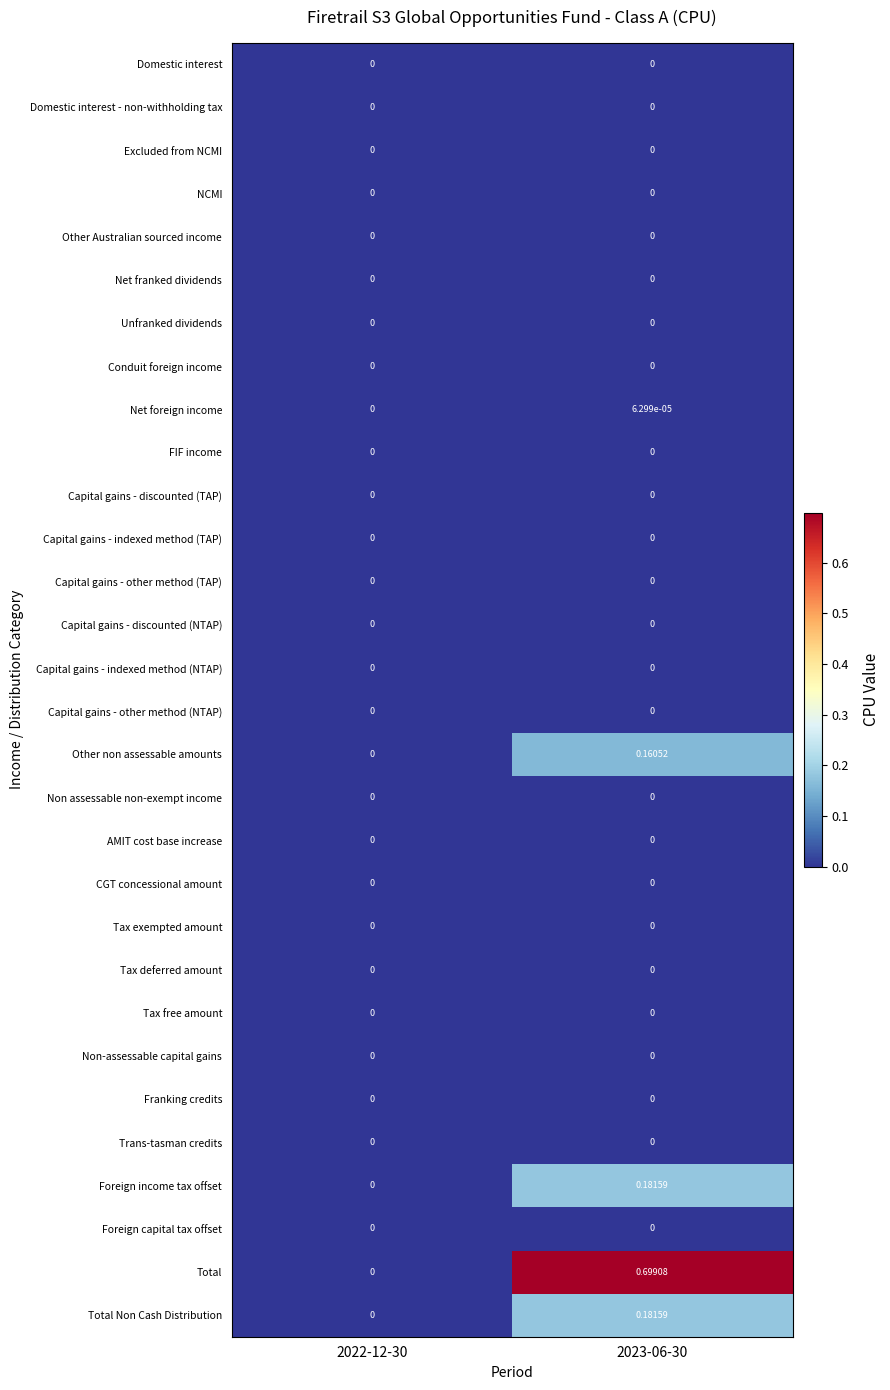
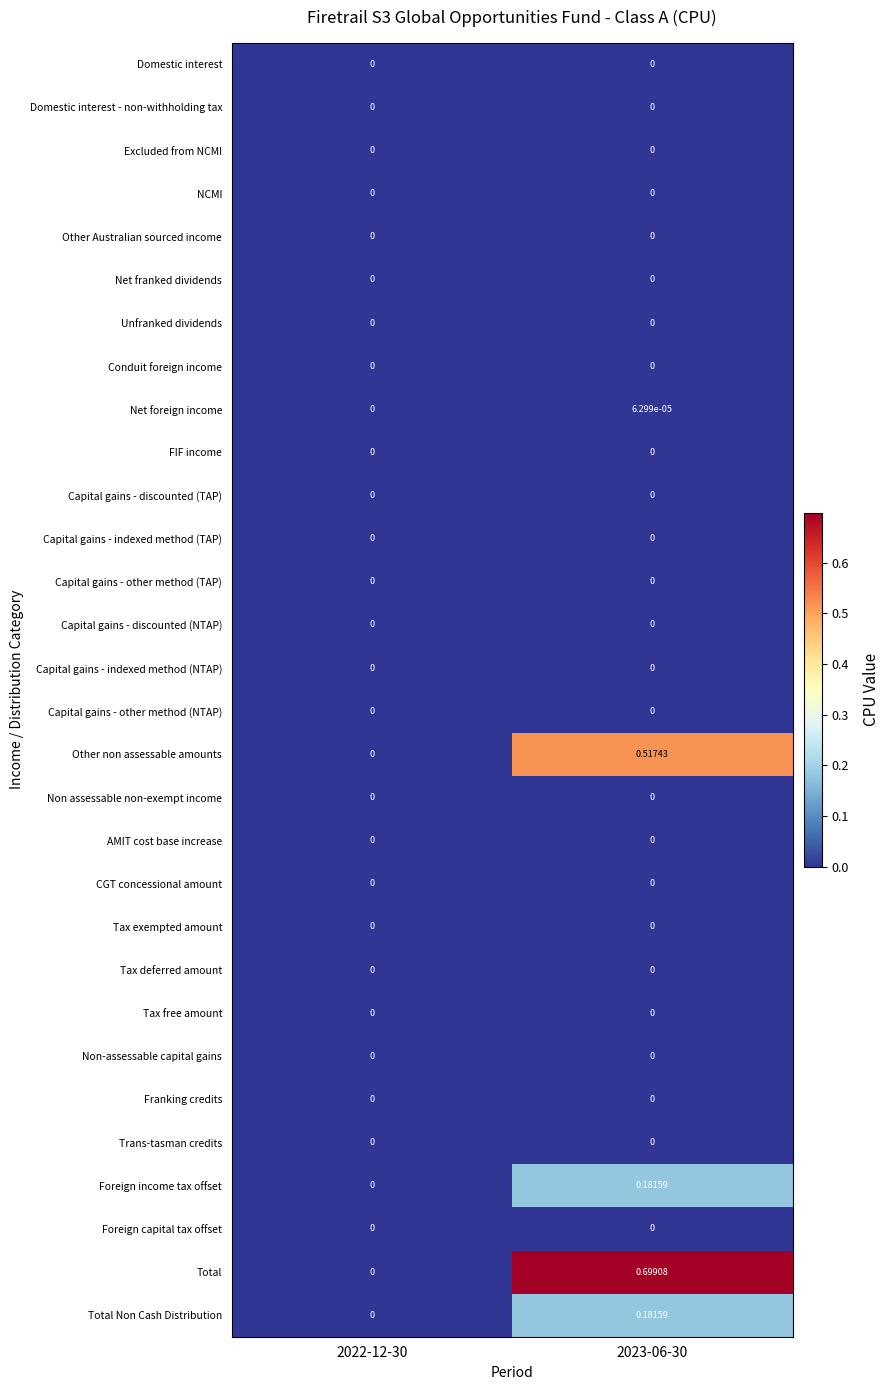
  {
    "Domestic interest": {
      "2022-12-30": "0",
      "2023-06-30": "0"
    },
    "Domestic interest - non-withholding tax": {
      "2022-12-30": "0",
      "2023-06-30": "0"
    },
    "Excluded from NCMI": {
      "2022-12-30": "0",
      "2023-06-30": "0"
    },
    "NCMI": {
      "2022-12-30": "0",
      "2023-06-30": "0"
    },
    "Other Australian sourced income": {
      "2022-12-30": "0",
      "2023-06-30": "0"
    },
    "Net franked dividends": {
      "2022-12-30": "0",
      "2023-06-30": "0"
    },
    "Unfranked dividends": {
      "2022-12-30": "0",
      "2023-06-30": "0"
    },
    "Conduit foreign income": {
      "2022-12-30": "0",
      "2023-06-30": "0"
    },
    "Net foreign income": {
      "2022-12-30": "0",
      "2023-06-30": "6.299e-05"
    },
    "FIF income": {
      "2022-12-30": "0",
      "2023-06-30": "0"
    },
    "Capital gains - discounted (TAP)": {
      "2022-12-30": "0",
      "2023-06-30": "0"
    },
    "Capital gains - indexed method (TAP)": {
      "2022-12-30": "0",
      "2023-06-30": "0"
    },
    "Capital gains - other method (TAP)": {
      "2022-12-30": "0",
      "2023-06-30": "0"
    },
    "Capital gains - discounted (NTAP)": {
      "2022-12-30": "0",
      "2023-06-30": "0"
    },
    "Capital gains - indexed method (NTAP)": {
      "2022-12-30": "0",
      "2023-06-30": "0"
    },
    "Capital gains - other method (NTAP)": {
      "2022-12-30": "0",
      "2023-06-30": "0"
    },
    "Other non assessable amounts": {
      "2022-12-30": "0",
-     "2023-06-30": "0.16052"
+     "2023-06-30": "0.51743"
    },
    "Non assessable non-exempt income": {
      "2022-12-30": "0",
      "2023-06-30": "0"
    },
    "AMIT cost base increase": {
      "2022-12-30": "0",
      "2023-06-30": "0"
    },
    "CGT concessional amount": {
      "2022-12-30": "0",
      "2023-06-30": "0"
    },
    "Tax exempted amount": {
      "2022-12-30": "0",
      "2023-06-30": "0"
    },
    "Tax deferred amount": {
      "2022-12-30": "0",
      "2023-06-30": "0"
    },
    "Tax free amount": {
      "2022-12-30": "0",
      "2023-06-30": "0"
    },
    "Non-assessable capital gains": {
      "2022-12-30": "0",
      "2023-06-30": "0"
    },
    "Franking credits": {
      "2022-12-30": "0",
      "2023-06-30": "0"
    },
    "Trans-tasman credits": {
      "2022-12-30": "0",
      "2023-06-30": "0"
    },
    "Foreign income tax offset": {
      "2022-12-30": "0",
      "2023-06-30": "0.18159"
    },
    "Foreign capital tax offset": {
      "2022-12-30": "0",
      "2023-06-30": "0"
    },
    "Total": {
      "2022-12-30": "0",
      "2023-06-30": "0.69908"
    },
    "Total Non Cash Distribution": {
      "2022-12-30": "0",
      "2023-06-30": "0.18159"
    }
  }
